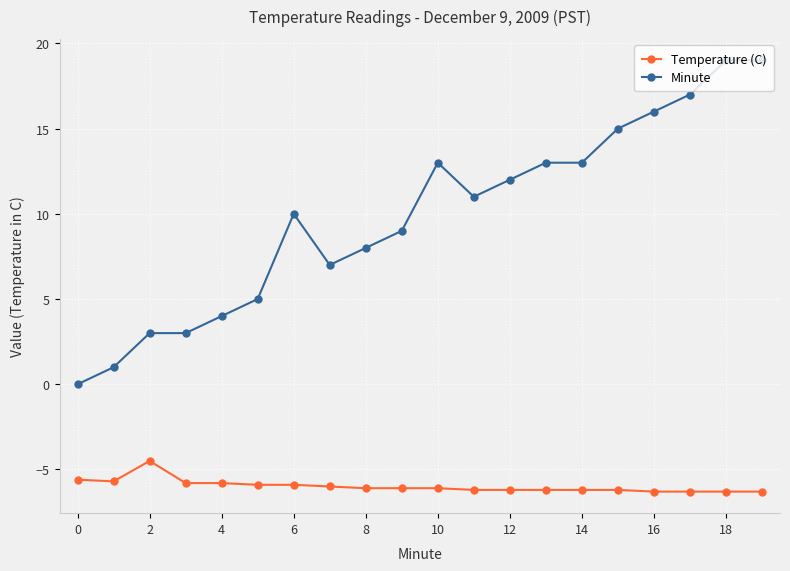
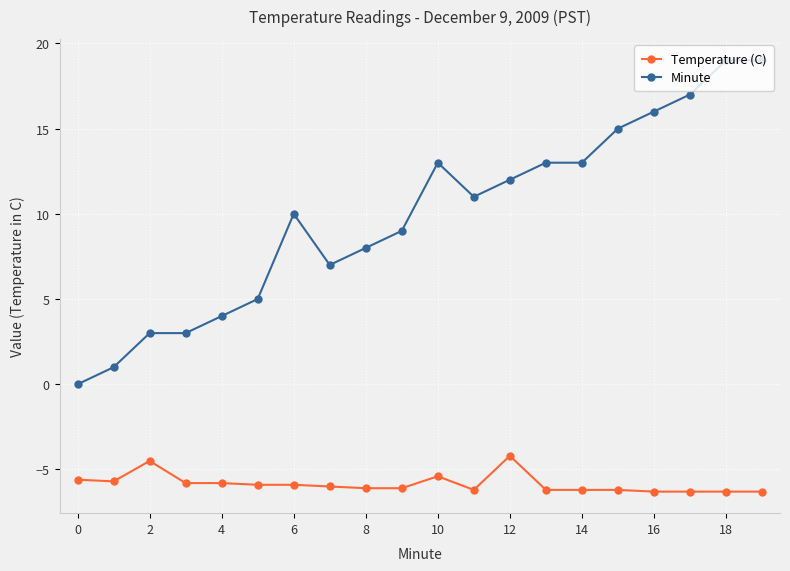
  {
    "Temperature (C)": {
      "0": -5.6,
      "2": -4.5,
      "4": -5.8,
      "6": -5.9,
      "8": -6.1,
-     "10": -6.1,
-     "12": -6.2,
+     "10": -5.4,
+     "12": -4.2,
      "14": -6.2,
      "16": -6.3,
      "18": -6.3
    },
    "Minute": {
      "0": 0.0,
      "2": 3.0,
      "4": 4.0,
      "6": 10.0,
      "8": 8.0,
      "10": 13.0,
      "12": 12.0,
      "14": 13.0,
      "16": 16.0
    }
  }
